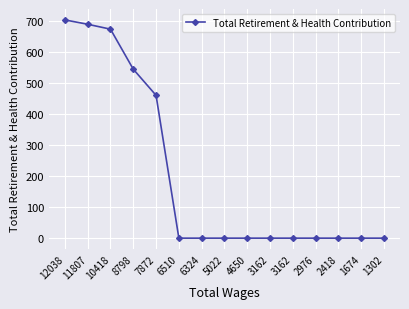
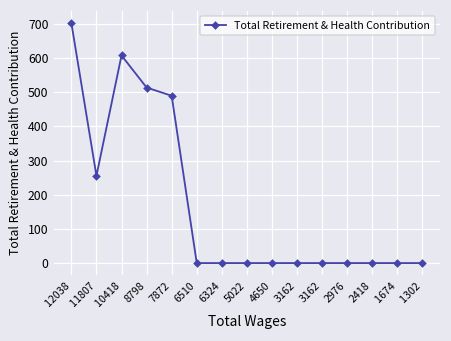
  {
    "12038": 700,
-   "11807": 690,
-   "10418": 670,
-   "8798": 540,
-   "7872": 460,
+   "11807": 260,
+   "10418": 610,
+   "8798": 510,
+   "7872": 490,
    "6510": 0,
    "6324": 0,
    "5022": 0,
    "4650": 0,
    "2976": 0,
    "2418": 0,
    "1674": 0,
    "1302": 0
  }
